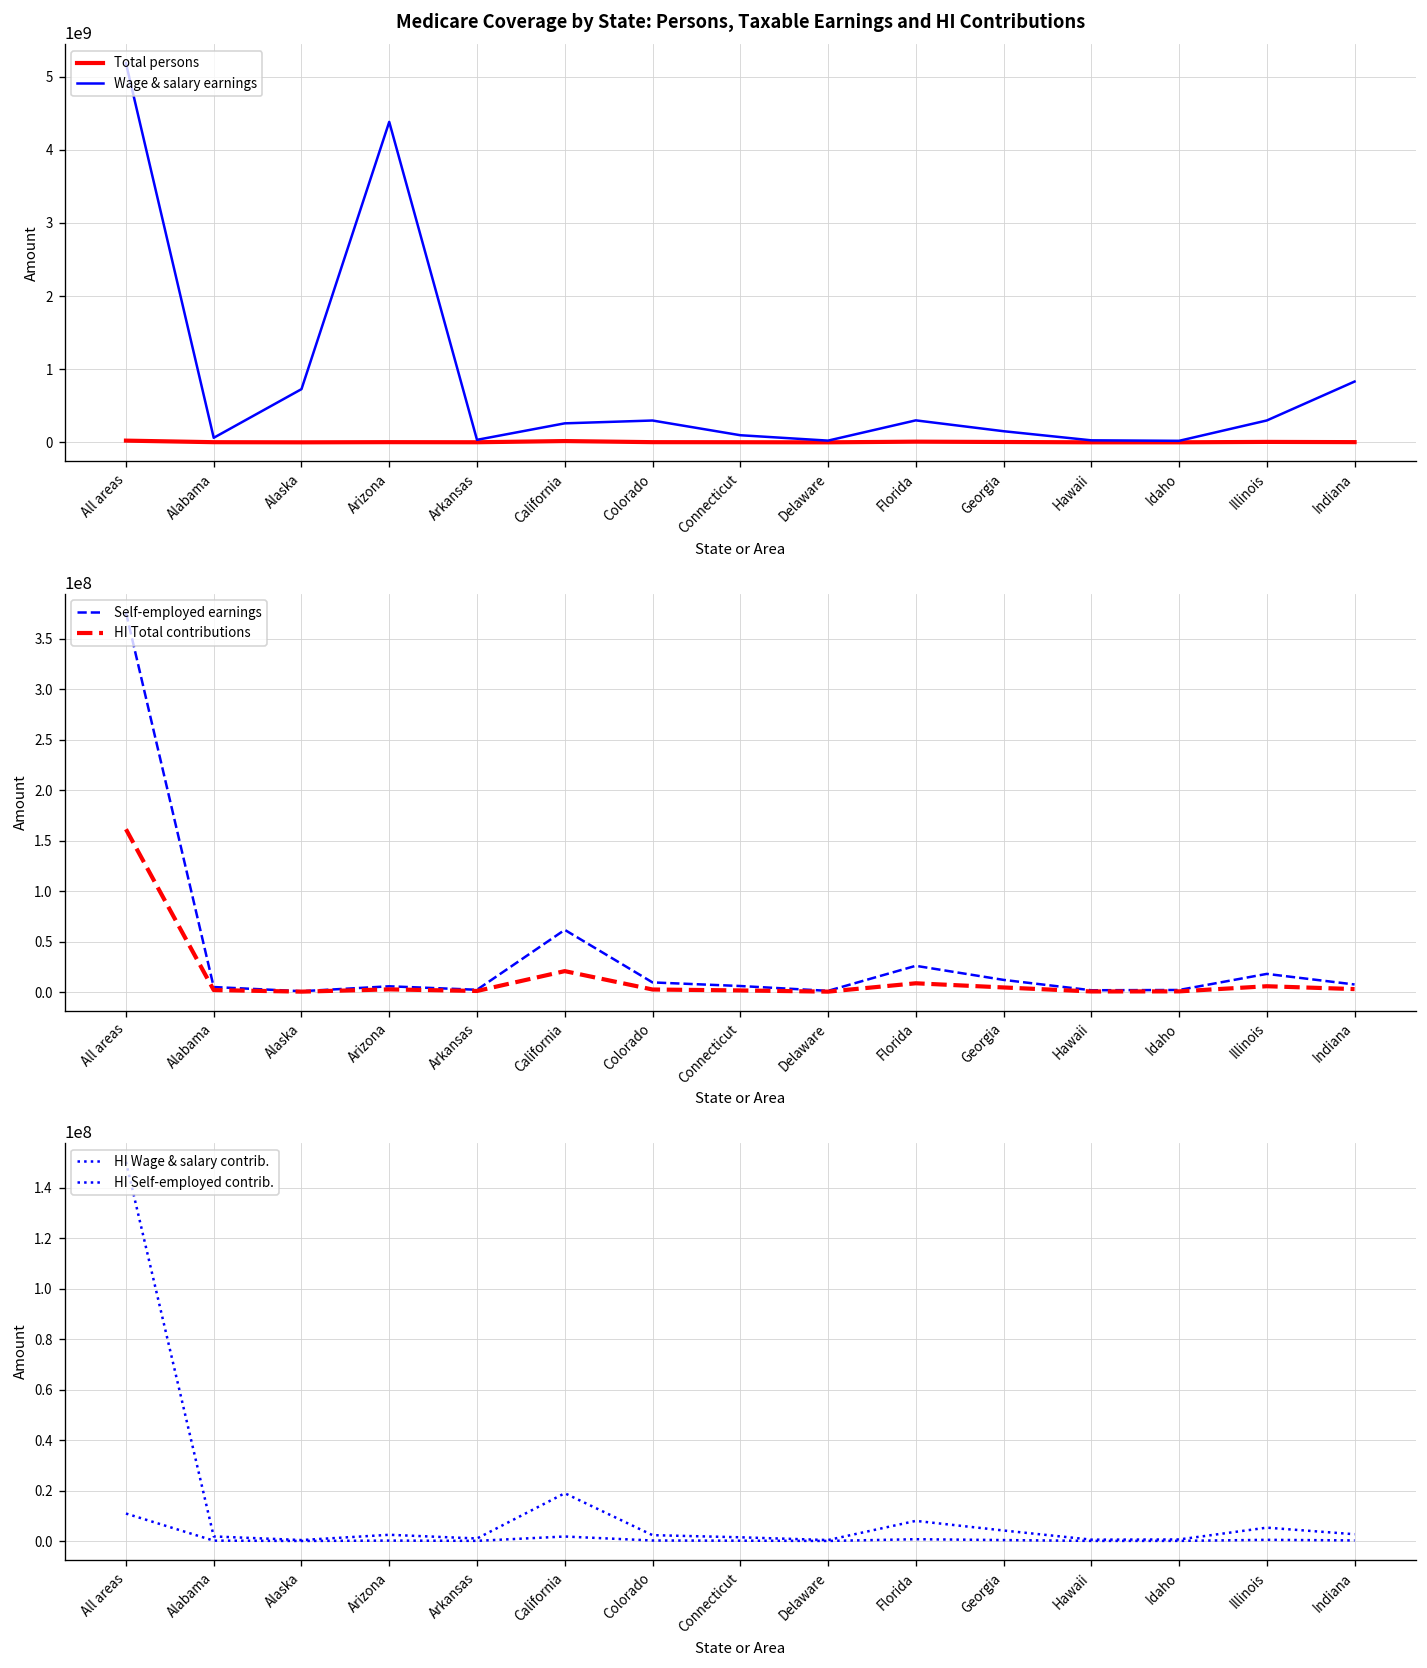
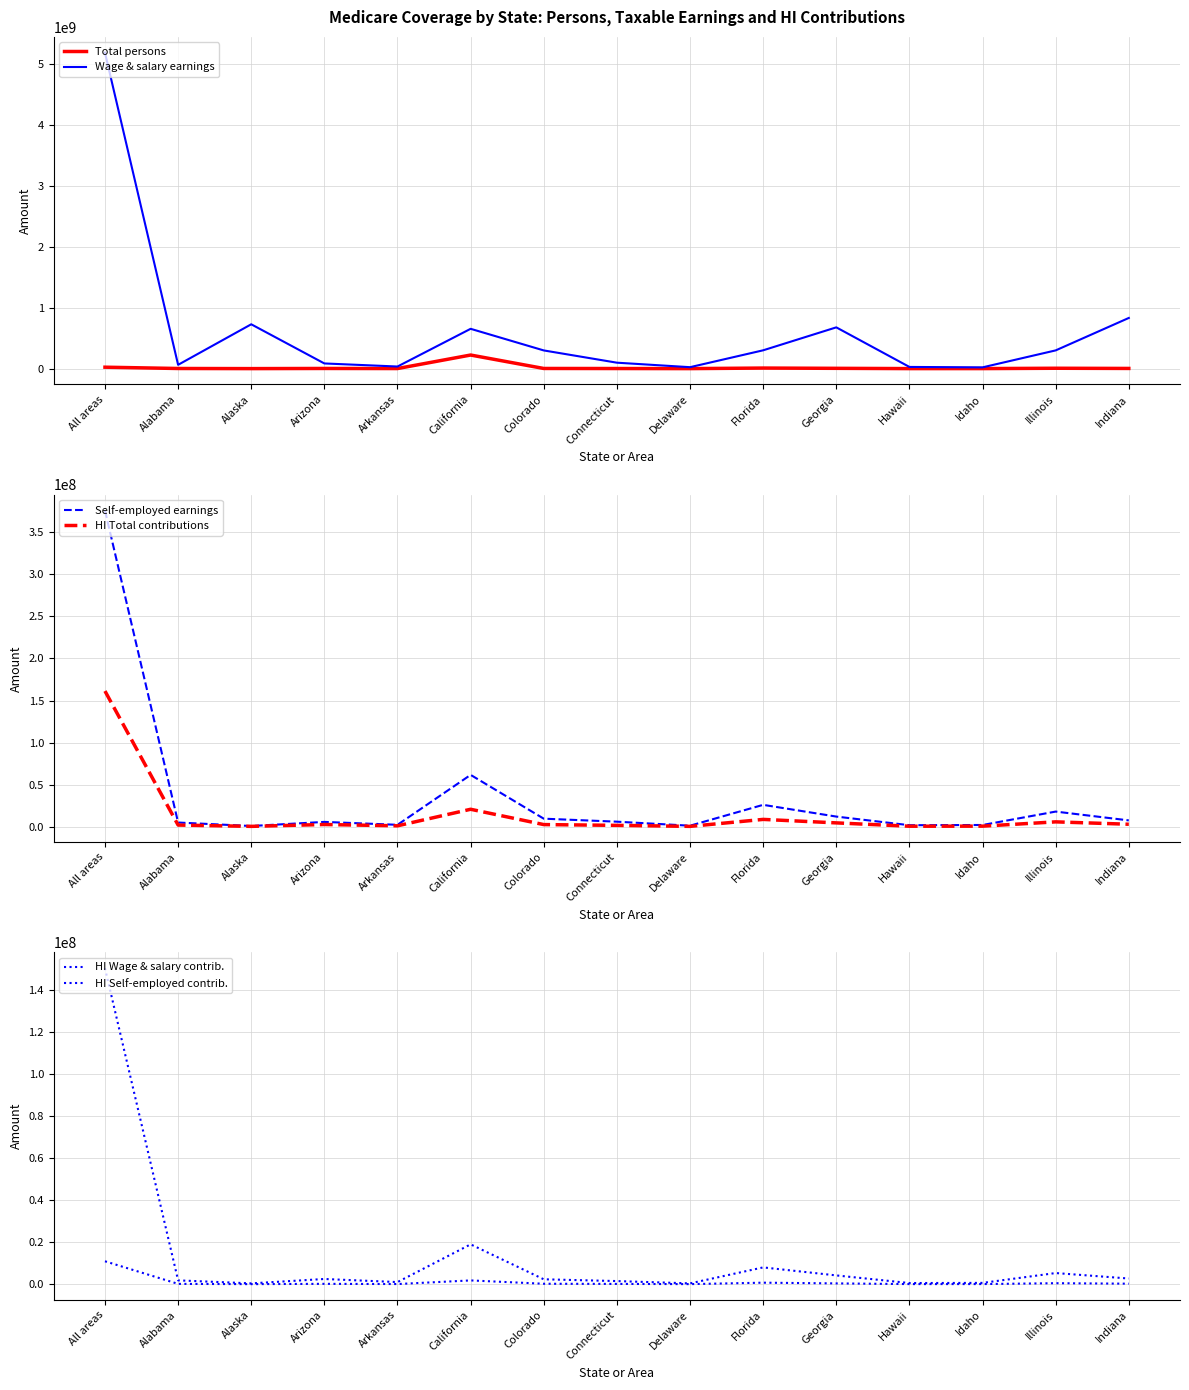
  {
    "Medicare Coverage by State: Persons, Taxable Earnings and HI Contributions": {
      "Total persons": {
        "All areas": 0,
        "Alabama": 0,
        "Alaska": 0,
        "Arizona": 0,
-       "California": 0,
+       "California": 200000000,
        "Colorado": 0,
        "Connecticut": 0,
        "Florida": 0,
        "Georgia": 0,
        "Illinois": 0,
        "Indiana": 0
      },
      "Wage & salary earnings": {
        "Alabama": 100000000,
        "Alaska": 700000000,
-       "Arizona": 4400000000,
-       "California": 300000000,
+       "Arizona": 100000000,
+       "California": 700000000,
        "Colorado": 300000000,
        "Connecticut": 100000000,
        "Florida": 300000000,
-       "Georgia": 200000000,
+       "Georgia": 700000000,
        "Illinois": 300000000,
        "Indiana": 800000000
      }
    }
  }
